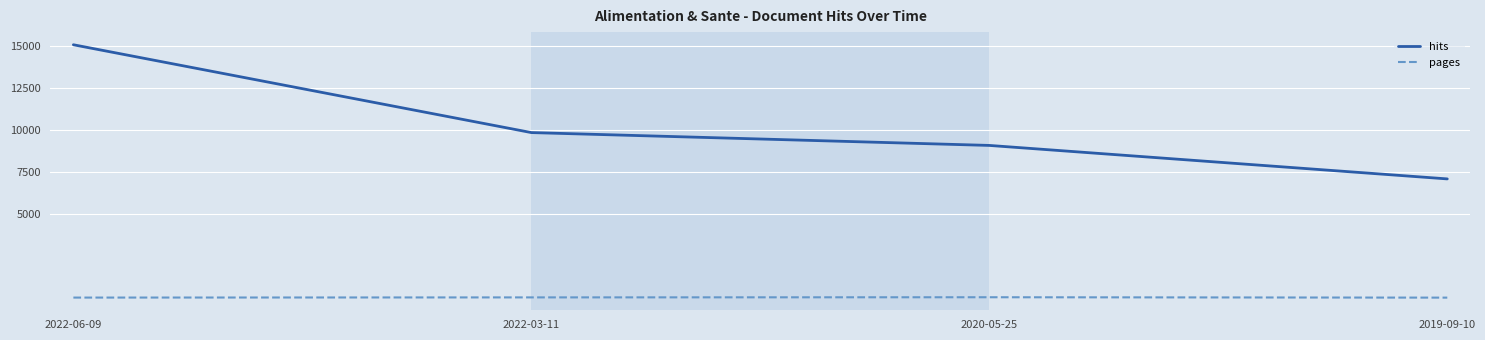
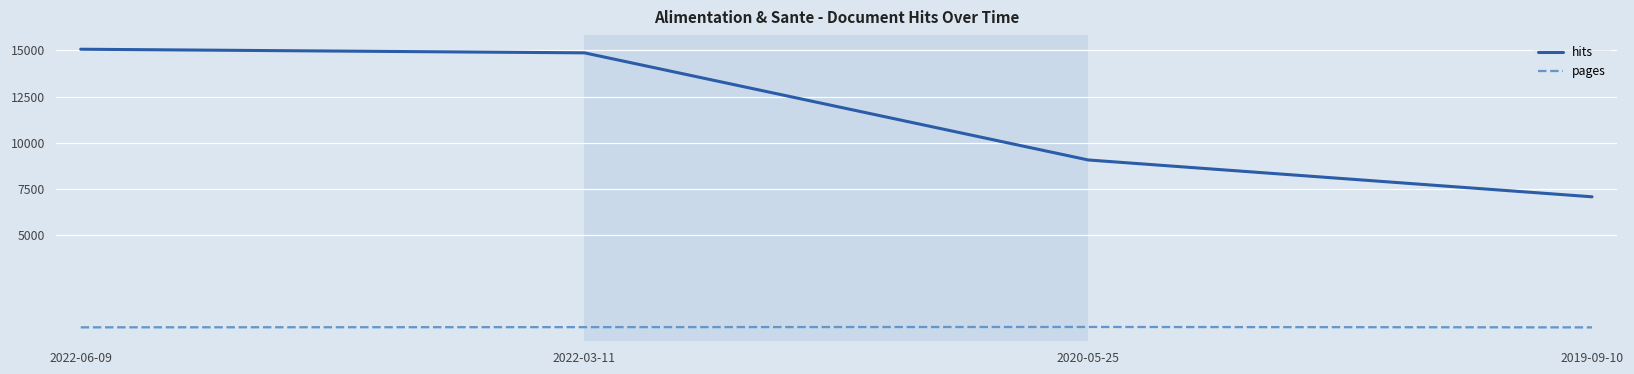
  {
    "hits": {
      "2022-06-09": 15100,
-     "2022-03-11": 9800,
+     "2022-03-11": 14900,
      "2020-05-25": 9100,
      "2019-09-10": 7100
    },
    "pages": {
      "2022-06-09": 0,
      "2022-03-11": 100,
      "2020-05-25": 100,
      "2019-09-10": 0
    }
  }
